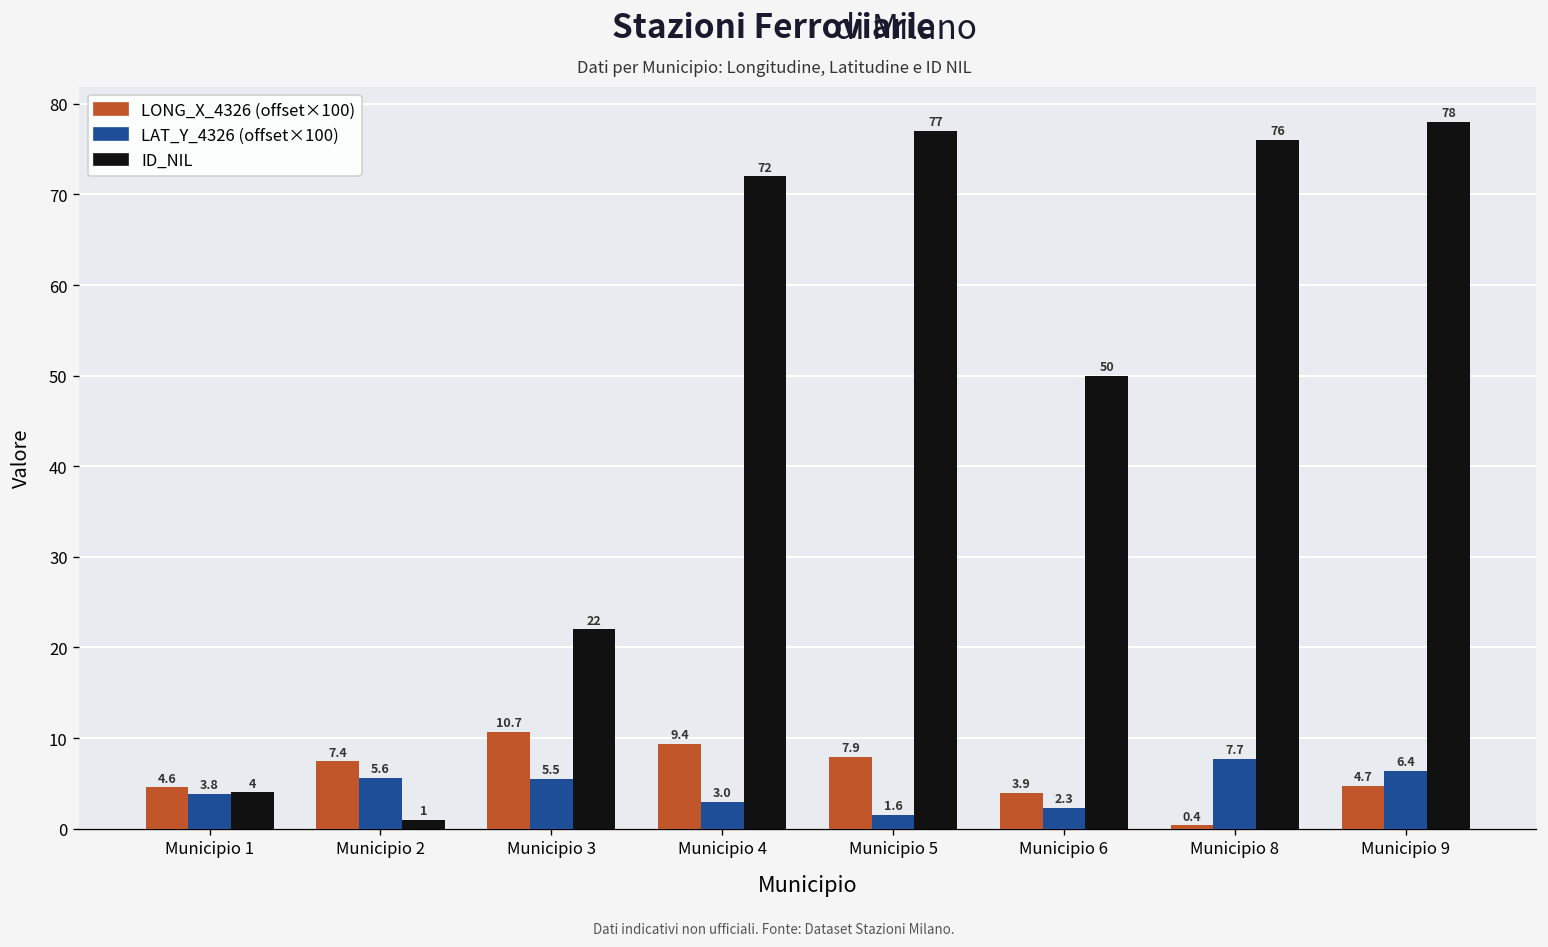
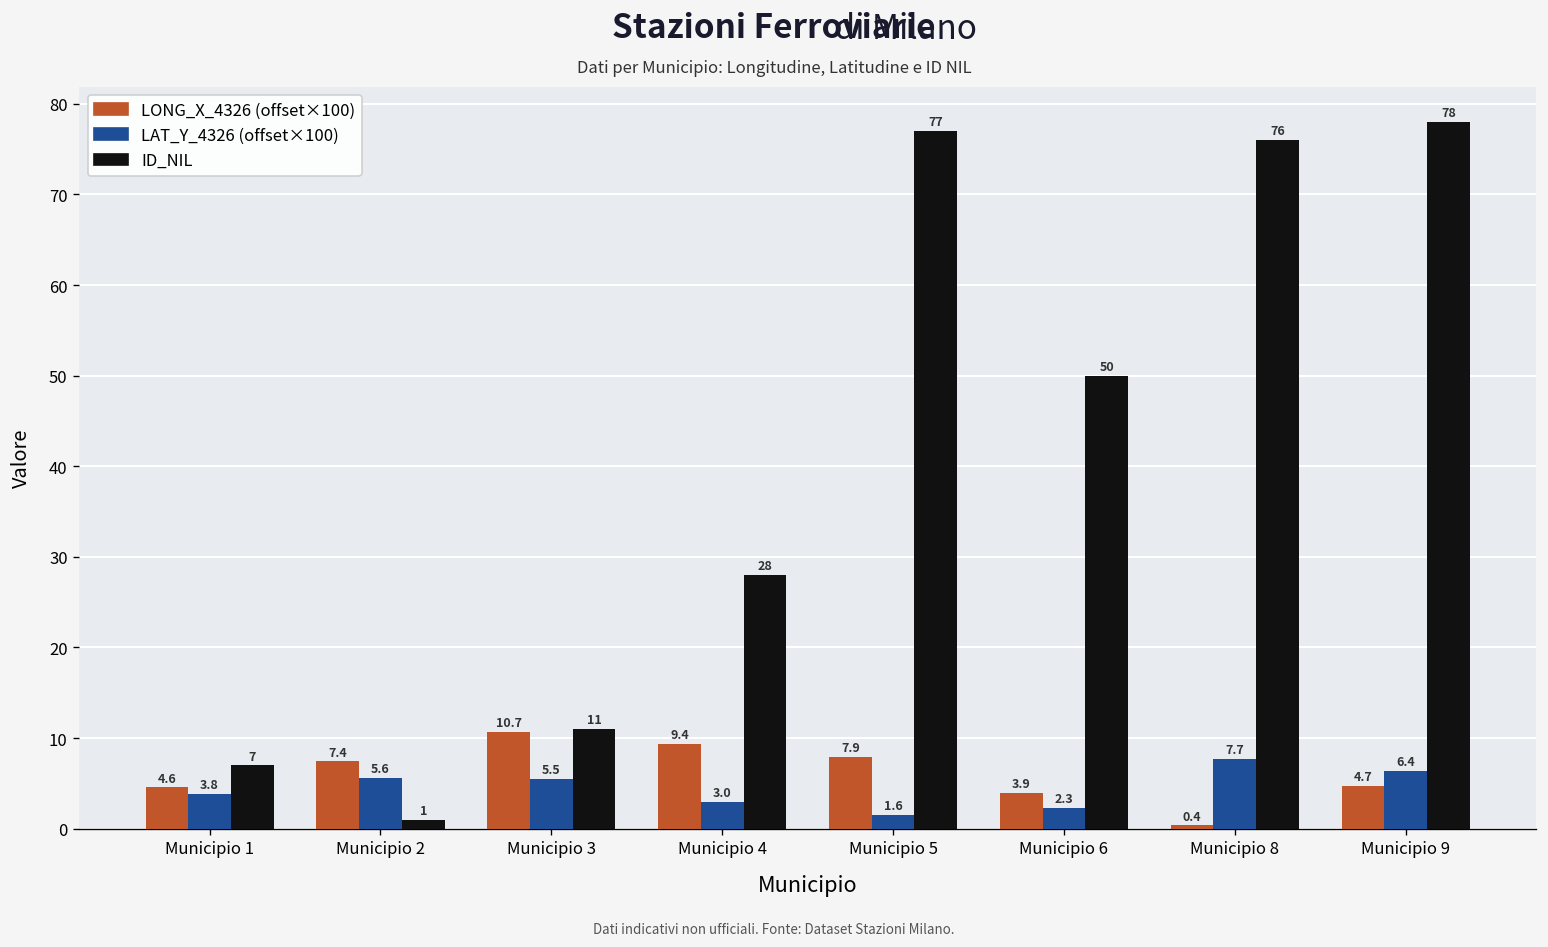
  {
    "LONG_X_4326 (offset×100)": {
      "Municipio 1": 4.6,
      "Municipio 2": 7.4,
      "Municipio 3": 10.7,
      "Municipio 4": 9.4,
      "Municipio 5": 7.9,
      "Municipio 6": 3.9,
      "Municipio 8": 0.4,
      "Municipio 9": 4.7
    },
    "LAT_Y_4326 (offset×100)": {
      "Municipio 1": 3.8,
      "Municipio 2": 5.6,
      "Municipio 3": 5.5,
      "Municipio 4": 3.0,
      "Municipio 5": 1.6,
      "Municipio 6": 2.3,
      "Municipio 8": 7.7,
      "Municipio 9": 6.4
    },
    "ID_NIL": {
-     "Municipio 1": 4,
+     "Municipio 1": 7,
      "Municipio 2": 1,
-     "Municipio 3": 22,
-     "Municipio 4": 72,
+     "Municipio 3": 11,
+     "Municipio 4": 28,
      "Municipio 5": 77,
      "Municipio 6": 50,
      "Municipio 8": 76,
      "Municipio 9": 78
    }
  }
